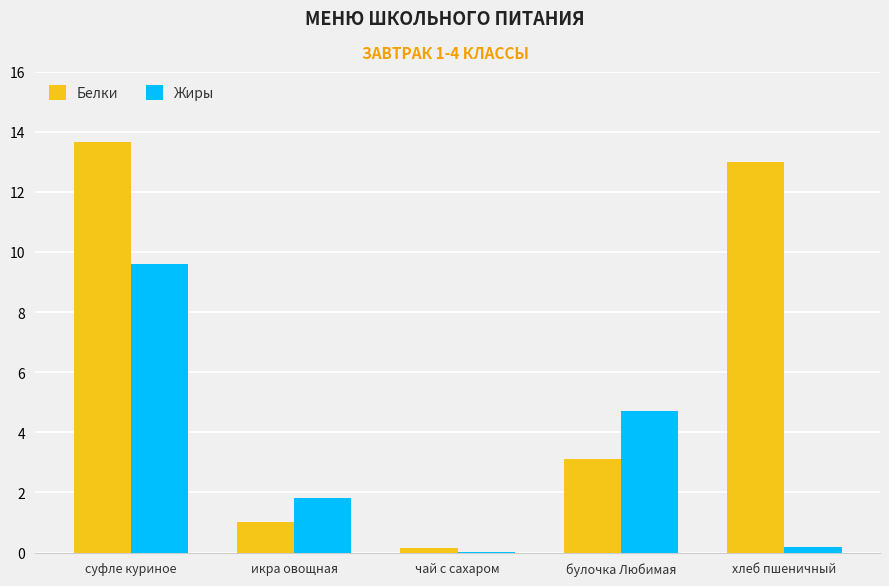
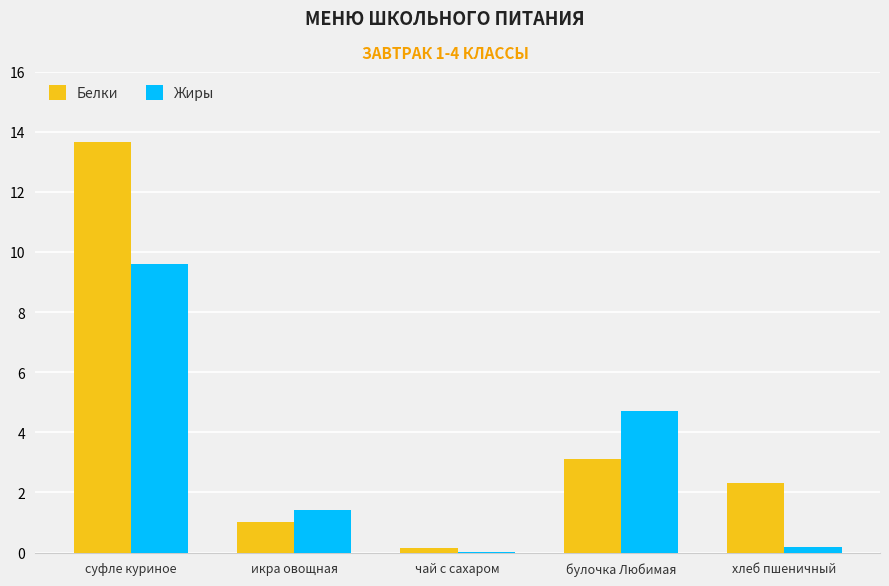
  {
    "Белки": {
      "суфле куриное": 13.7,
      "икра овощная": 1.0,
      "чай с сахаром": 0.1,
      "булочка Любимая": 3.1,
-     "хлеб пшеничный": 13.0
+     "хлеб пшеничный": 2.3
    },
    "Жиры": {
      "суфле куриное": 9.6,
-     "икра овощная": 1.8,
+     "икра овощная": 1.4,
      "булочка Любимая": 4.7,
      "хлеб пшеничный": 0.2
    }
  }
